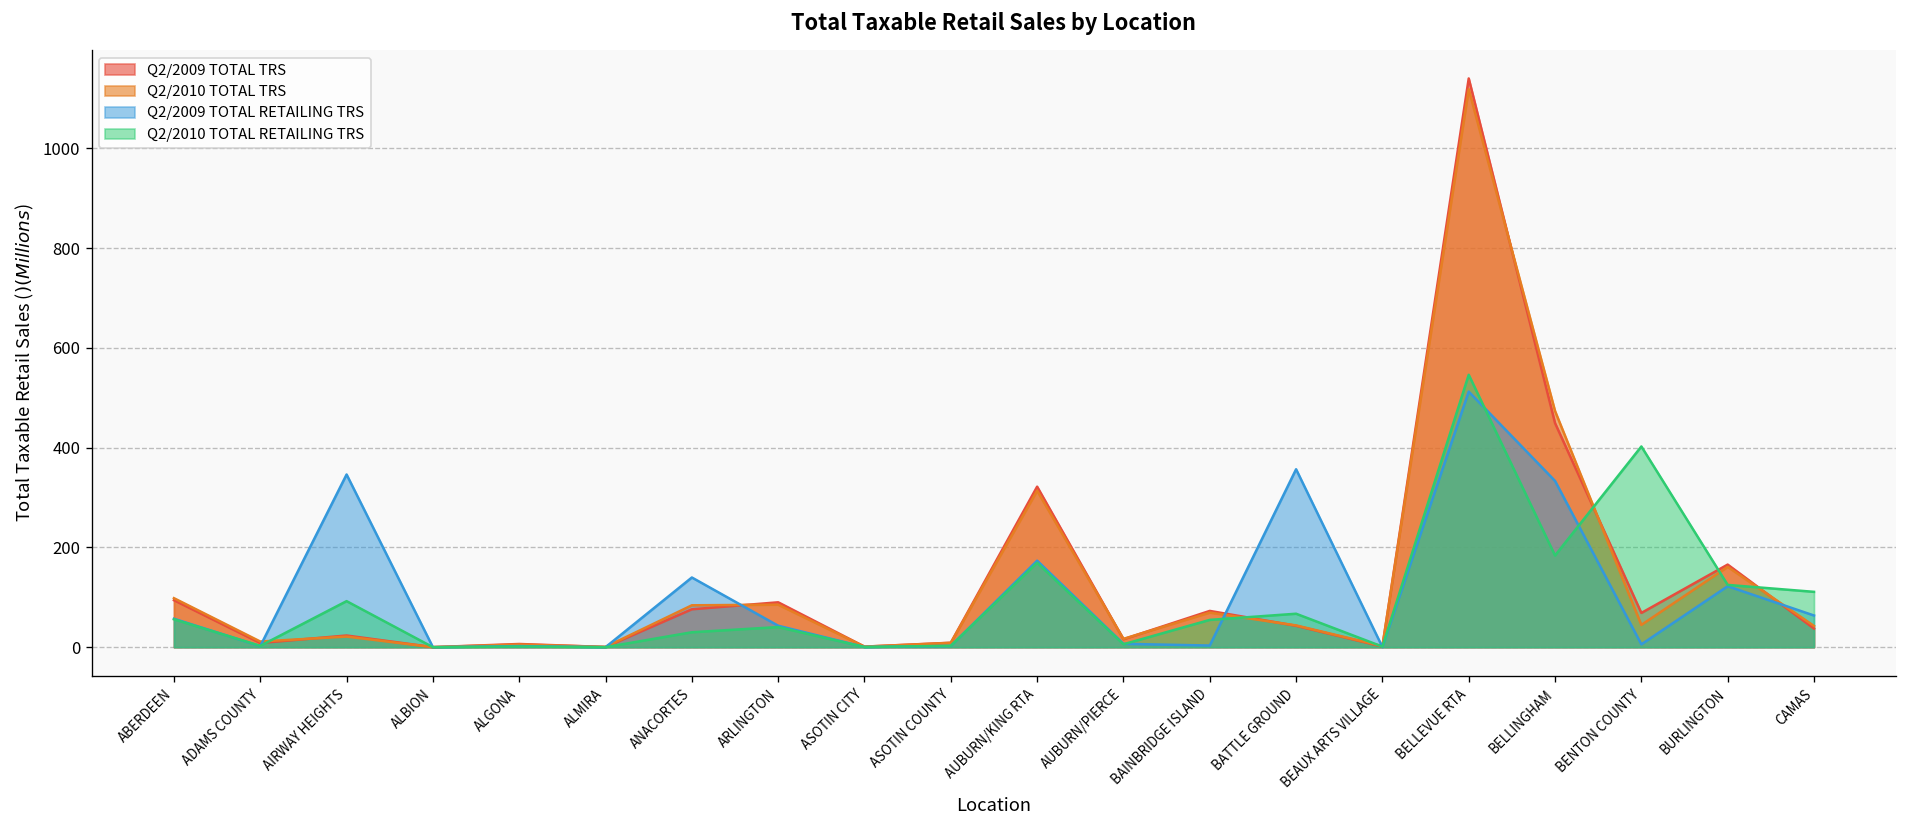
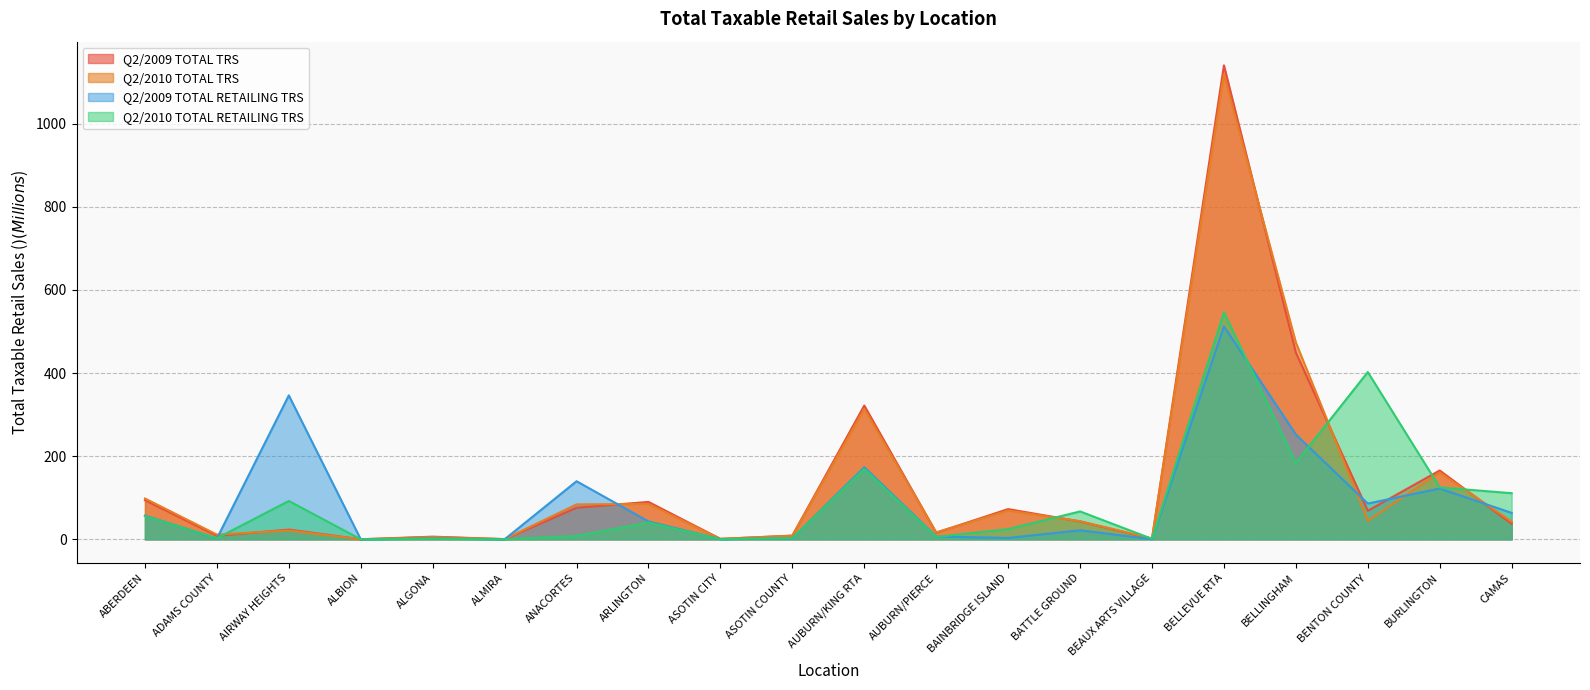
  {
    "Q2/2009 TOTAL RETAILING TRS": {
      "AIRWAY HEIGHTS": 350,
      "ANACORTES": 140,
      "BAINBRIDGE ISLAND": 0,
-     "BATTLE GROUND": 360,
+     "BATTLE GROUND": 20,
      "BELLEVUE RTA": 510,
-     "BELLINGHAM": 330,
-     "BENTON COUNTY": 10,
+     "BELLINGHAM": 250,
+     "BENTON COUNTY": 90,
      "CAMAS": 60
    },
    "Q2/2010 TOTAL RETAILING TRS": {
      "AIRWAY HEIGHTS": 90,
-     "ANACORTES": 30,
-     "BAINBRIDGE ISLAND": 50,
+     "ANACORTES": 10,
+     "BAINBRIDGE ISLAND": 20,
      "BATTLE GROUND": 70,
      "BELLEVUE RTA": 550,
      "BELLINGHAM": 180,
      "BENTON COUNTY": 400,
      "CAMAS": 110
    }
  }
